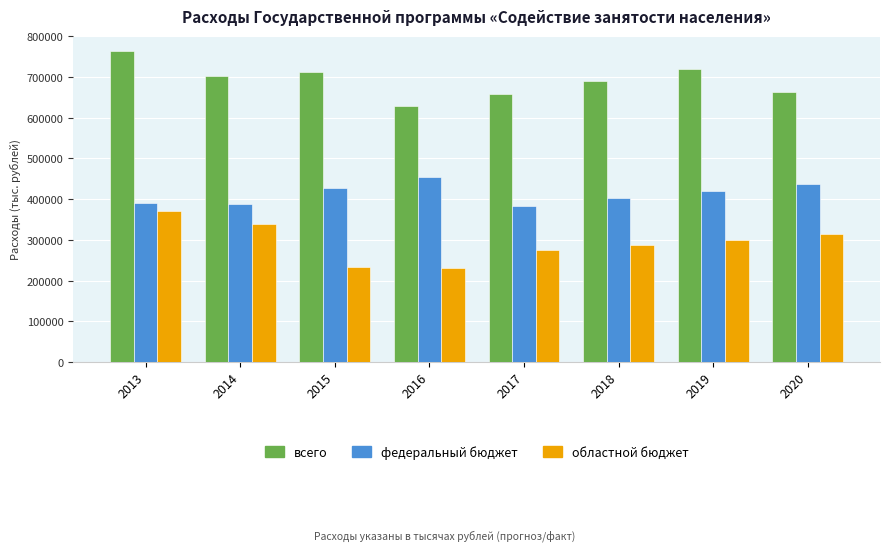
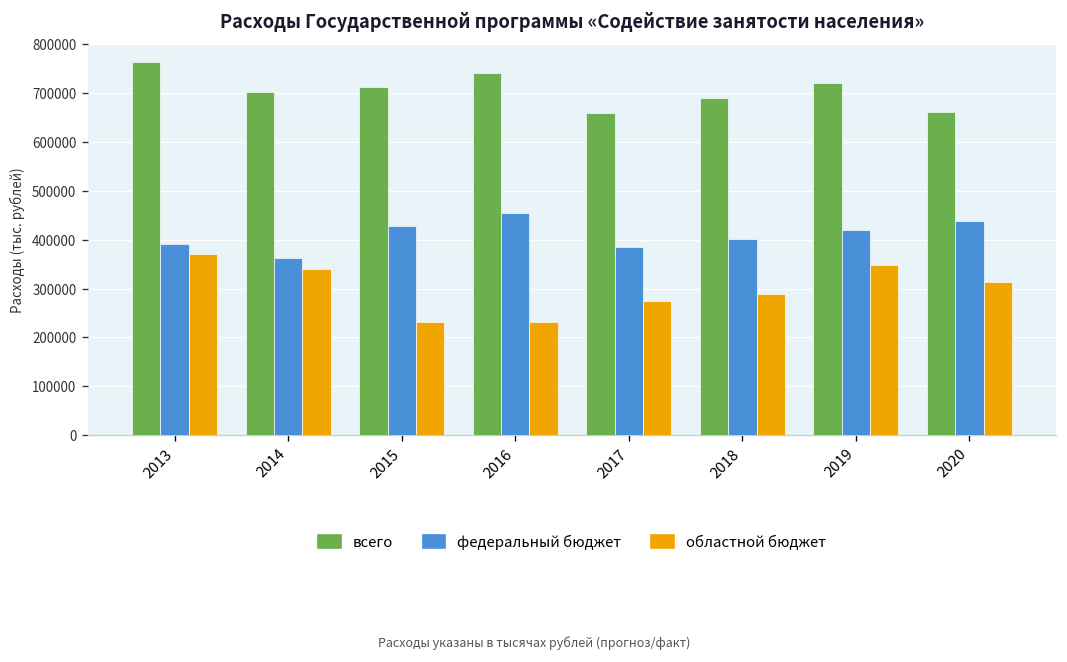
  {
    "всего": {
      "2013": 760000,
      "2014": 700000,
      "2015": 710000,
-     "2016": 630000,
+     "2016": 740000,
      "2017": 660000,
      "2018": 690000,
      "2019": 720000,
      "2020": 660000
    },
    "федеральный бюджет": {
      "2013": 390000,
-     "2014": 390000,
+     "2014": 360000,
      "2015": 430000,
      "2016": 460000,
      "2017": 380000,
      "2018": 400000,
      "2019": 420000,
      "2020": 440000
    },
    "областной бюджет": {
      "2013": 370000,
      "2014": 340000,
      "2015": 230000,
      "2016": 230000,
      "2017": 280000,
      "2018": 290000,
-     "2019": 300000,
+     "2019": 350000,
      "2020": 310000
    }
  }
